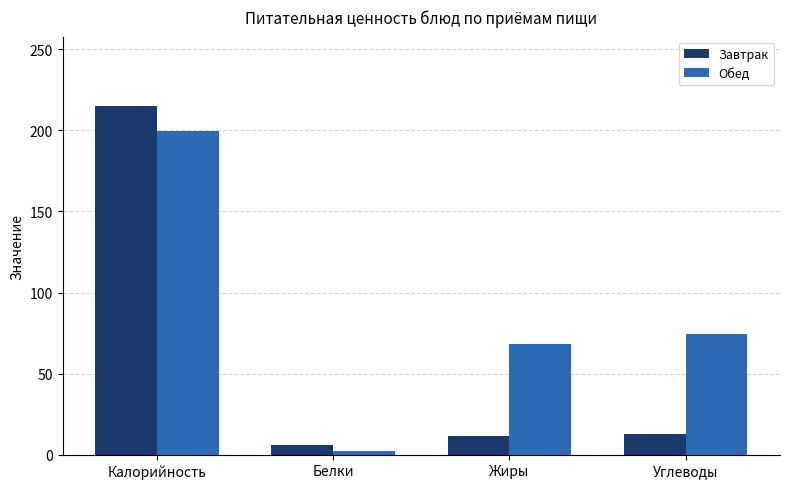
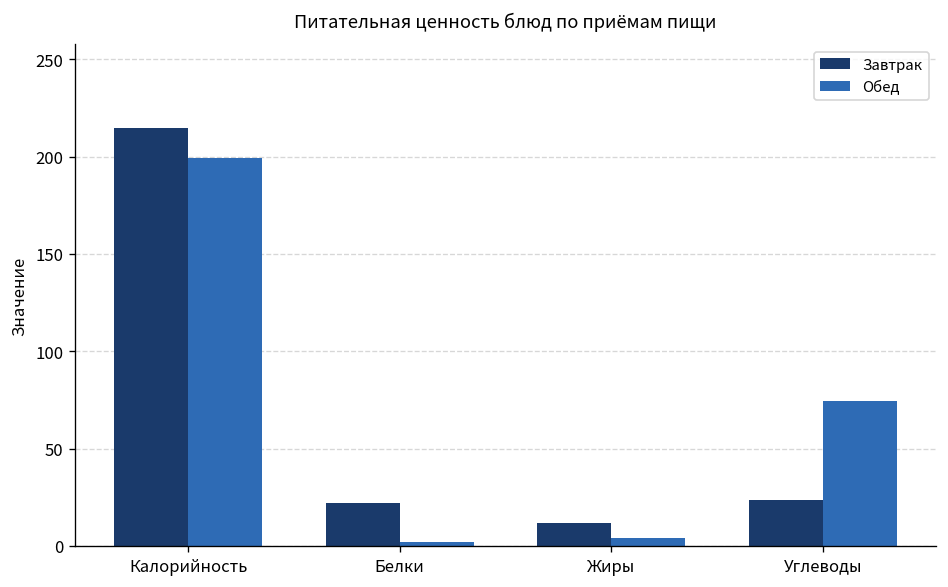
  {
    "Завтрак": {
      "Калорийность": 215,
-     "Белки": 6,
+     "Белки": 22,
      "Жиры": 12,
-     "Углеводы": 13
+     "Углеводы": 24
    },
    "Обед": {
      "Калорийность": 199,
      "Белки": 2,
-     "Жиры": 68,
+     "Жиры": 4,
      "Углеводы": 74
    }
  }
